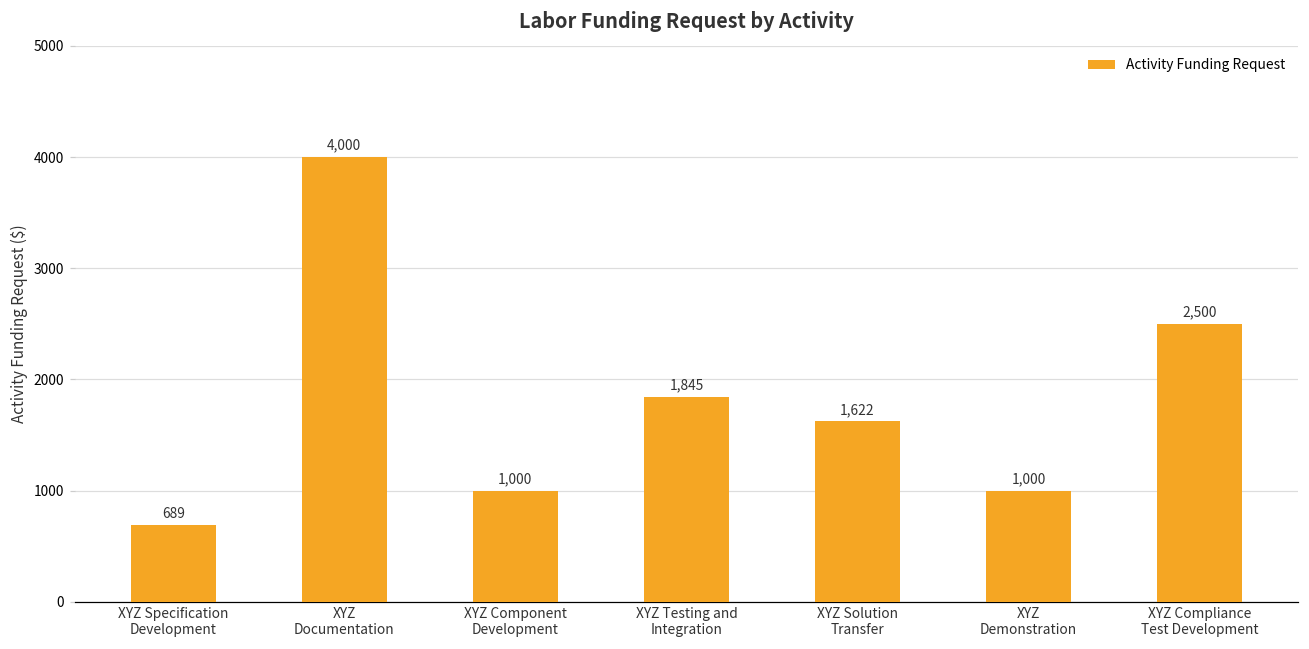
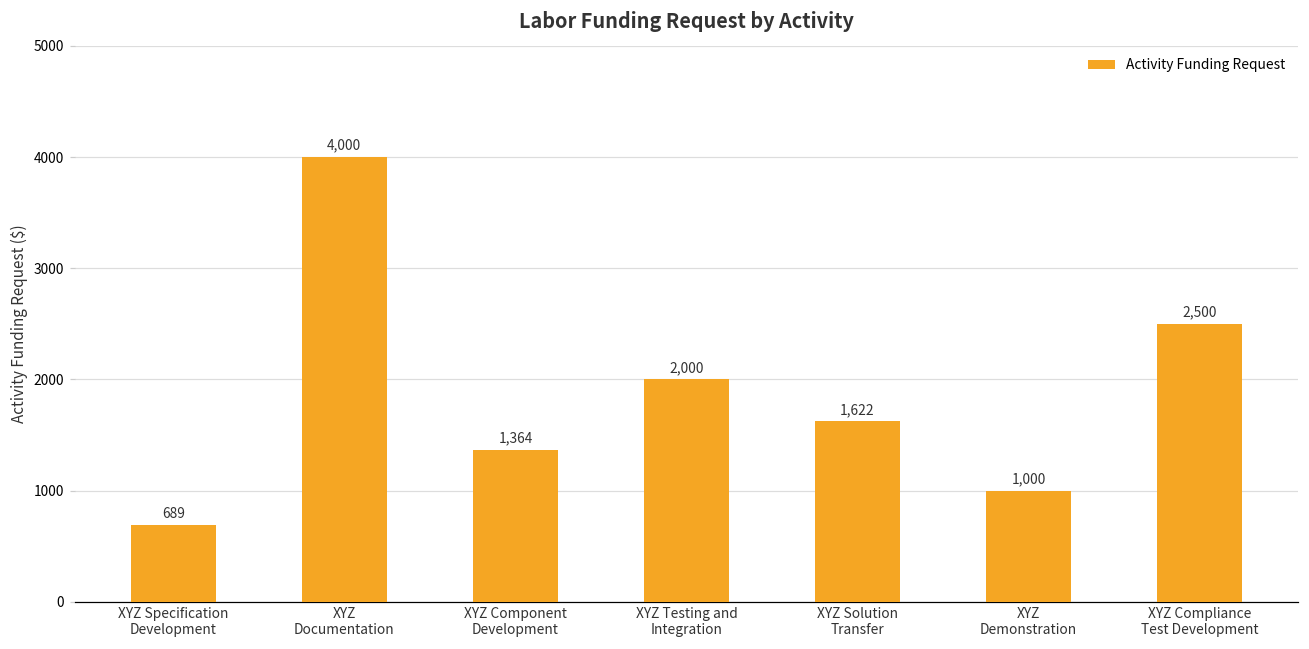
  {
    "XYZ Specification Development": "689",
    "XYZ Documentation": "4,000",
-   "XYZ Component Development": "1,000",
-   "XYZ Testing and Integration": "1,845",
+   "XYZ Component Development": "1,364",
+   "XYZ Testing and Integration": "2,000",
    "XYZ Solution Transfer": "1,622",
    "XYZ Demonstration": "1,000",
    "XYZ Compliance Test Development": "2,500"
  }
